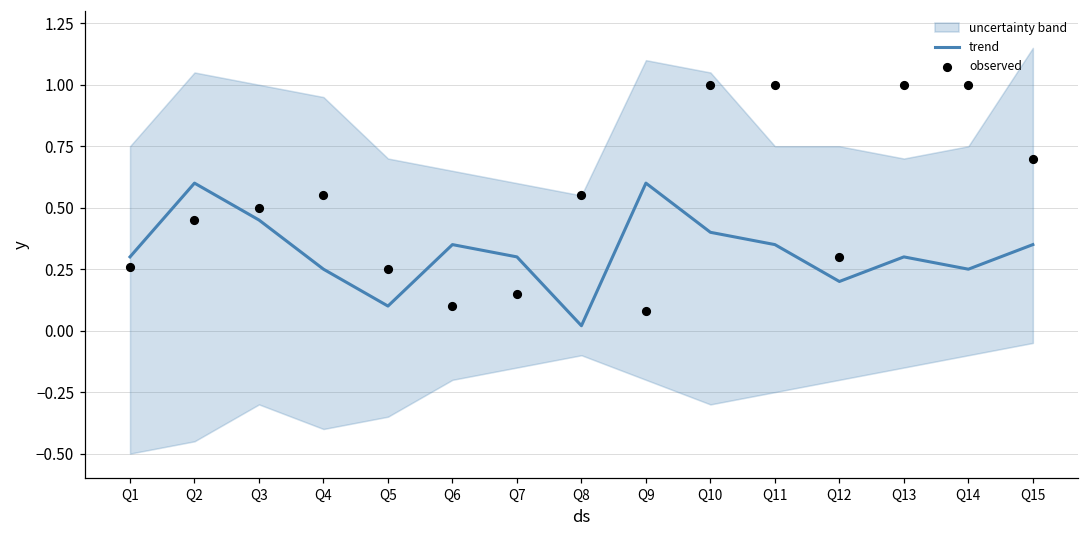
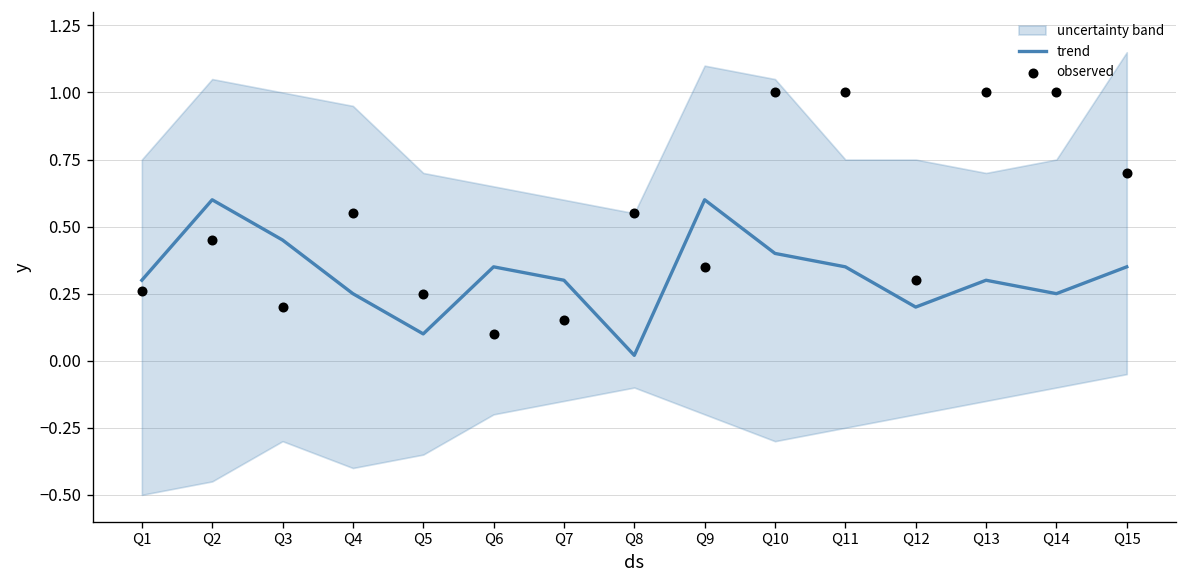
  {
    "observed": {
-     "Q3": 0.5,
-     "Q9": 0.08
+     "Q3": 0.2,
+     "Q9": 0.35
    }
  }
